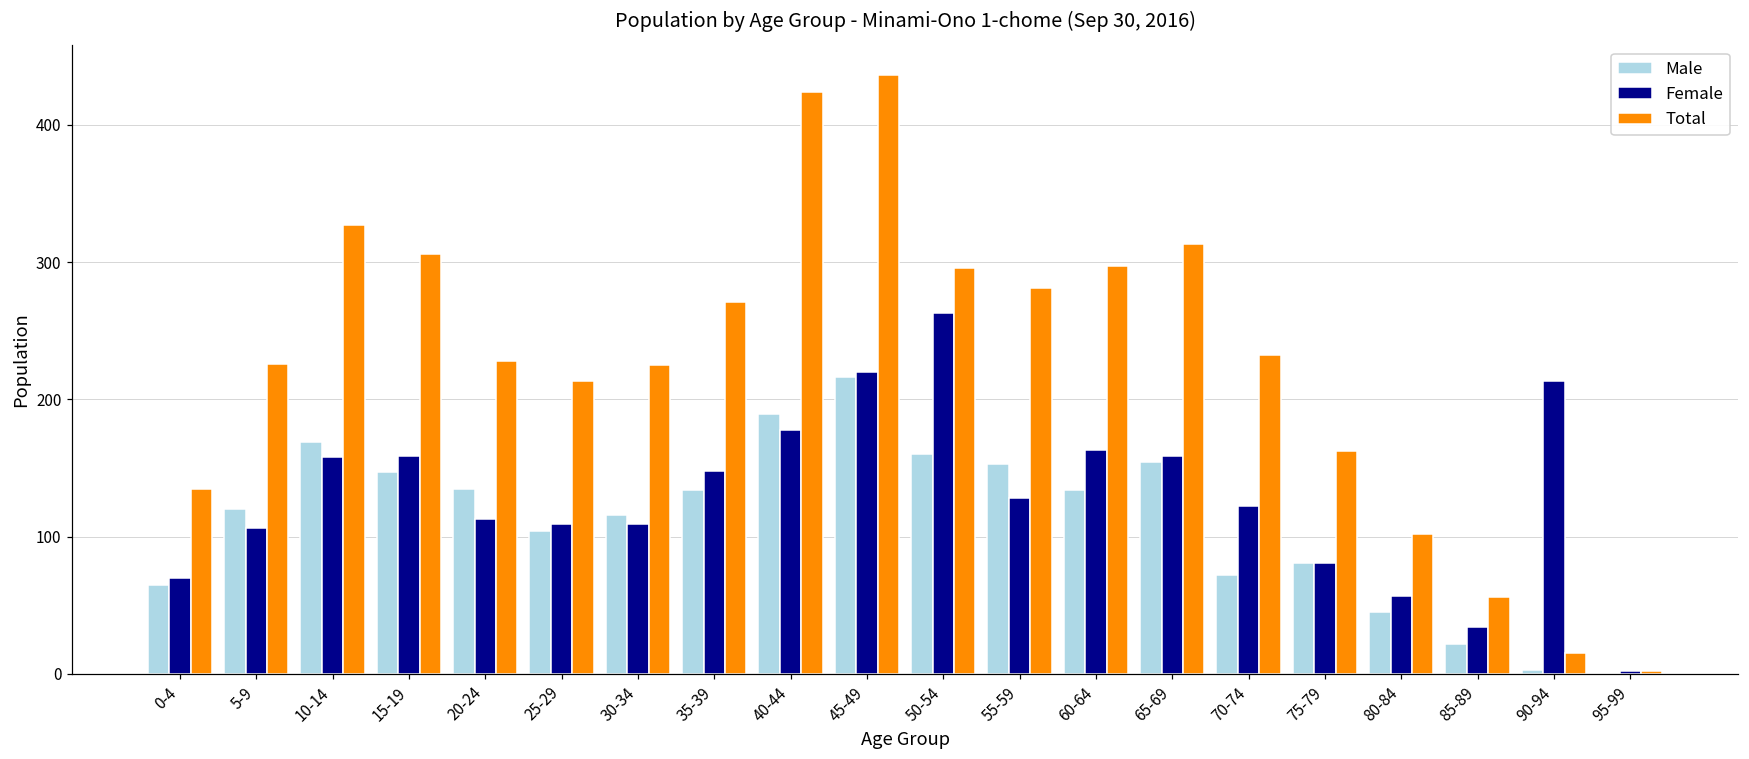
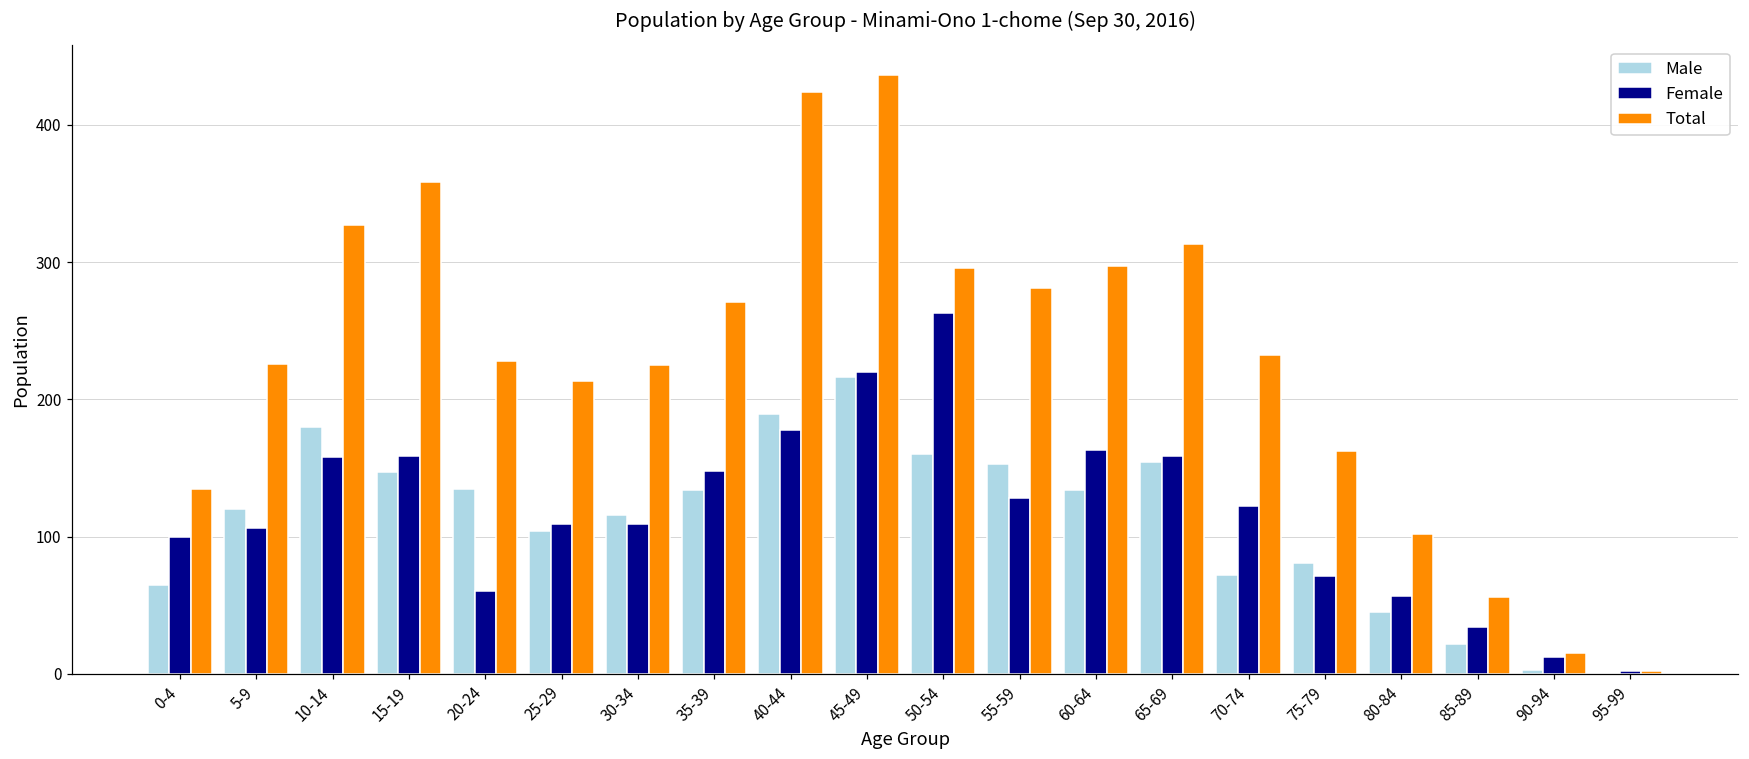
  {
    "Male": {
      "0-4": 65,
      "5-9": 120,
-     "10-14": 169,
+     "10-14": 180,
      "15-19": 147,
      "20-24": 135,
      "25-29": 104,
      "30-34": 116,
      "35-39": 134,
      "40-44": 189,
      "45-49": 216,
      "50-54": 160,
      "55-59": 153,
      "60-64": 134,
      "65-69": 154,
      "70-74": 72,
      "75-79": 81,
      "80-84": 45,
      "85-89": 22,
      "90-94": 3,
      "95-99": 0
    },
    "Female": {
-     "0-4": 70,
+     "0-4": 100,
      "5-9": 106,
      "10-14": 158,
      "15-19": 159,
-     "20-24": 113,
+     "20-24": 60,
      "25-29": 109,
      "30-34": 109,
      "35-39": 148,
      "40-44": 178,
      "45-49": 220,
      "50-54": 263,
      "55-59": 128,
      "60-64": 163,
      "65-69": 159,
      "70-74": 122,
-     "75-79": 81,
+     "75-79": 71,
      "80-84": 57,
      "85-89": 34,
-     "90-94": 213
+     "90-94": 12
    },
    "Total": {
      "0-4": 135,
      "5-9": 226,
      "10-14": 327,
-     "15-19": 306,
+     "15-19": 358,
      "20-24": 228,
      "25-29": 213,
      "30-34": 225,
      "35-39": 271,
      "40-44": 424,
      "45-49": 436,
      "50-54": 296,
      "55-59": 281,
      "60-64": 297,
      "65-69": 313,
      "70-74": 232,
      "75-79": 162,
      "80-84": 102,
      "85-89": 56,
      "90-94": 15
    }
  }
